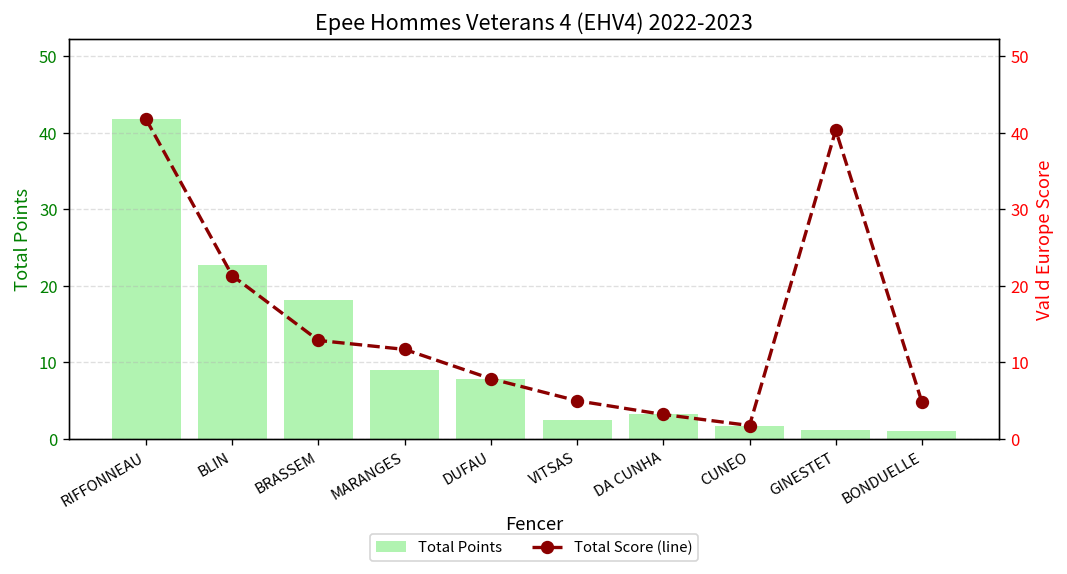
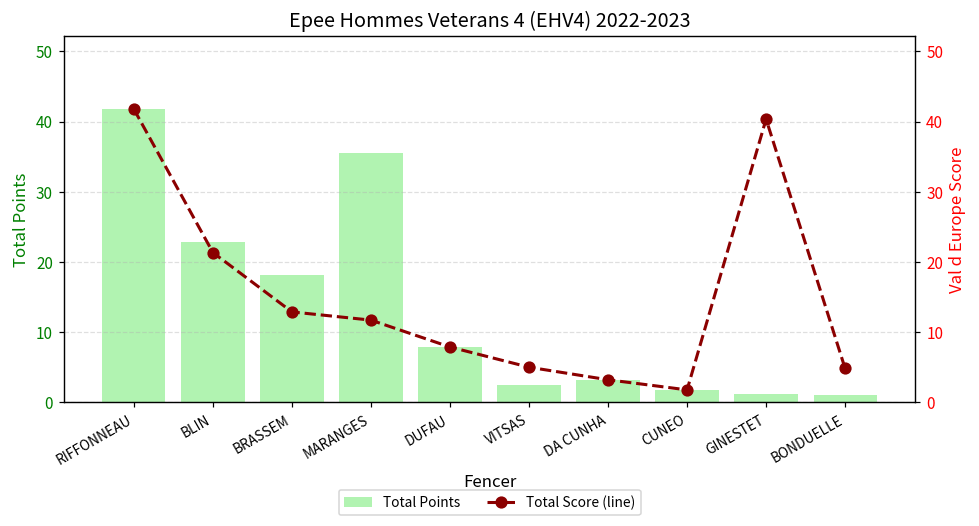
  {
    "Total Points": {
      "RIFFONNEAU": 42,
      "BLIN": 23,
      "BRASSEM": 18,
-     "MARANGES": 9,
+     "MARANGES": 36,
      "DUFAU": 8,
      "VITSAS": 2,
      "DA CUNHA": 3,
      "CUNEO": 2,
      "GINESTET": 1,
      "BONDUELLE": 1
    },
    "Total Score (line)": {
      "RIFFONNEAU": 42,
      "BLIN": 21,
      "BRASSEM": 13,
      "MARANGES": 12,
      "DUFAU": 8,
      "VITSAS": 5,
      "DA CUNHA": 3,
      "CUNEO": 2,
      "GINESTET": 40,
      "BONDUELLE": 5
    }
  }
